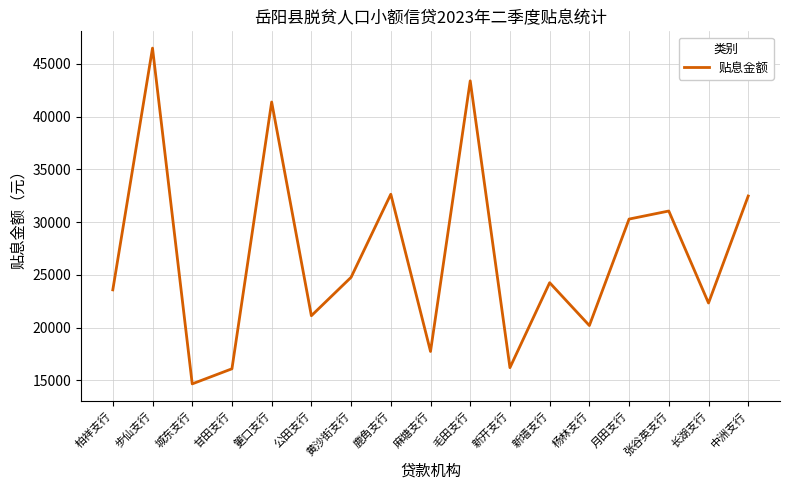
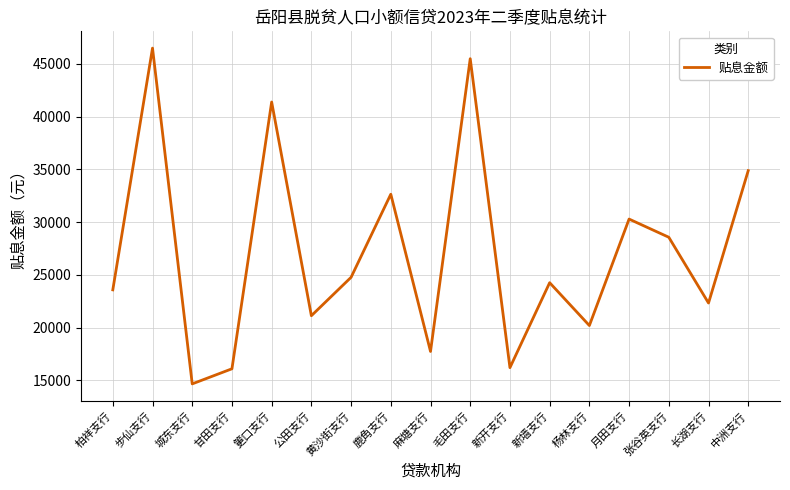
  {
    "柏祥支行": 23600,
    "步仙支行": 46500,
    "城东支行": 14700,
    "甘田支行": 16100,
    "筻口支行": 41400,
    "公田支行": 21100,
    "黄沙街支行": 24800,
    "鹿角支行": 32600,
    "麻塘支行": 17700,
-   "毛田支行": 43400,
+   "毛田支行": 45500,
    "新开支行": 16200,
    "新墙支行": 24300,
    "杨林支行": 20200,
    "月田支行": 30300,
-   "张谷英支行": 31100,
+   "张谷英支行": 28600,
    "长湖支行": 22300,
-   "中洲支行": 32500
+   "中洲支行": 34900
  }
